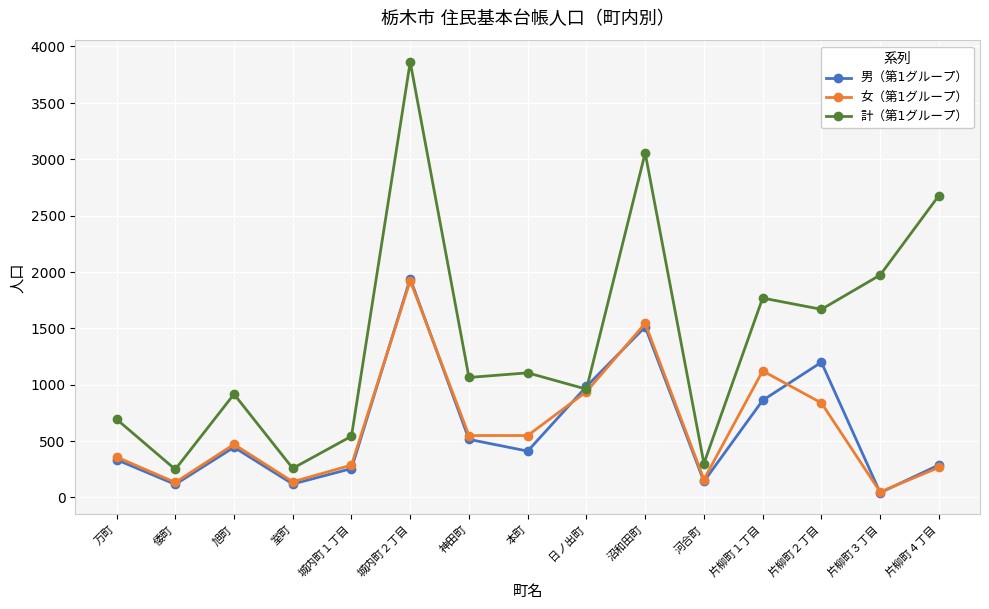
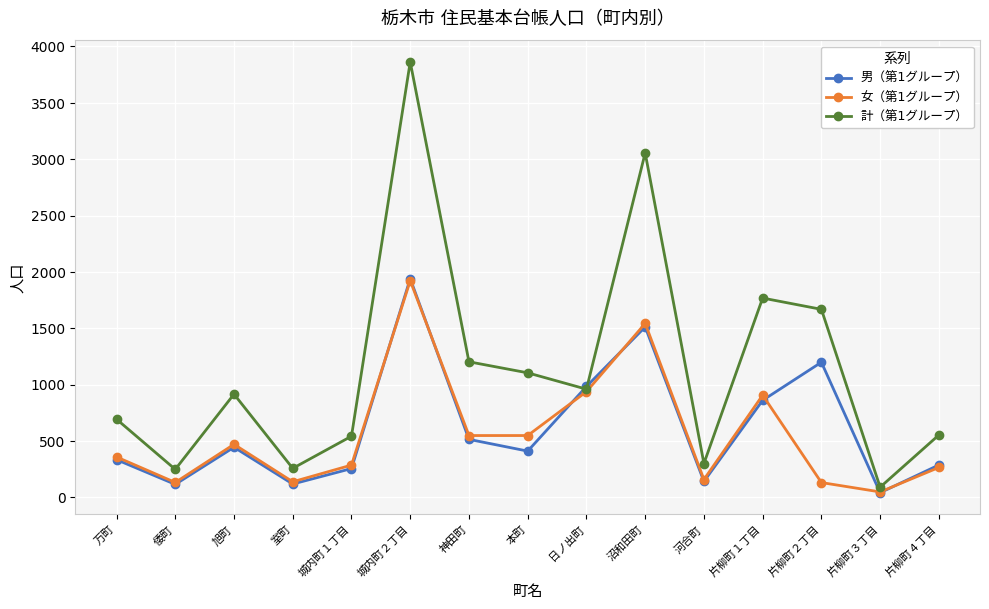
  {
    "男（第1グループ）": {
      "万町": 340,
      "旭町": 450,
      "城内町１丁目": 260,
      "神田町": 520,
      "本町": 410,
      "日ノ出町": 980,
      "沼和田町": 1510,
      "片柳町１丁目": 860,
      "片柳町２丁目": 1200
    },
    "女（第1グループ）": {
      "万町": 360,
      "旭町": 470,
      "城内町１丁目": 290,
      "神田町": 550,
      "本町": 550,
      "沼和田町": 1540,
-     "片柳町１丁目": 1120,
-     "片柳町２丁目": 840
+     "片柳町１丁目": 910,
+     "片柳町２丁目": 130
    },
    "計（第1グループ）": {
      "万町": 690,
      "倭町": 250,
      "旭町": 920,
      "室町": 260,
      "城内町１丁目": 540,
      "城内町２丁目": 3860,
-     "神田町": 1060,
+     "神田町": 1200,
      "本町": 1110,
      "沼和田町": 3060,
      "河合町": 300,
      "片柳町１丁目": 1770,
      "片柳町２丁目": 1670,
-     "片柳町３丁目": 1970,
-     "片柳町４丁目": 2680
+     "片柳町３丁目": 90,
+     "片柳町４丁目": 550
    }
  }
